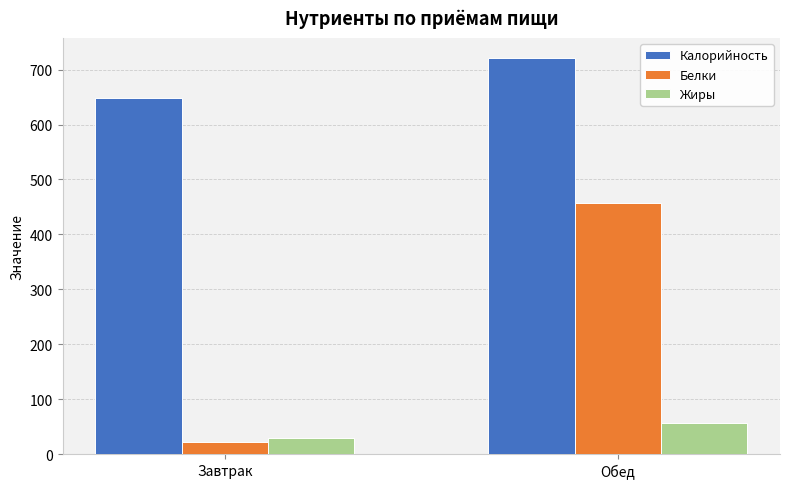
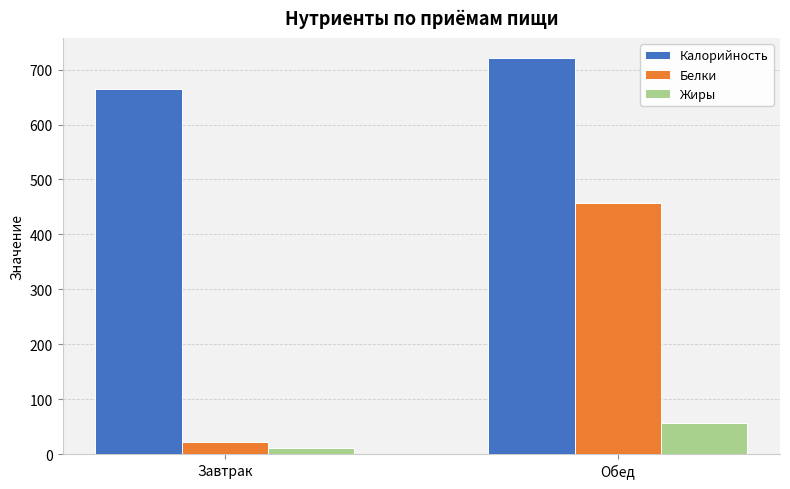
  {
    "Калорийность": {
-     "Завтрак": 650,
+     "Завтрак": 660,
      "Обед": 720
    },
    "Белки": {
      "Завтрак": 20,
      "Обед": 460
    },
    "Жиры": {
-     "Завтрак": 30,
+     "Завтрак": 10,
      "Обед": 60
    }
  }
